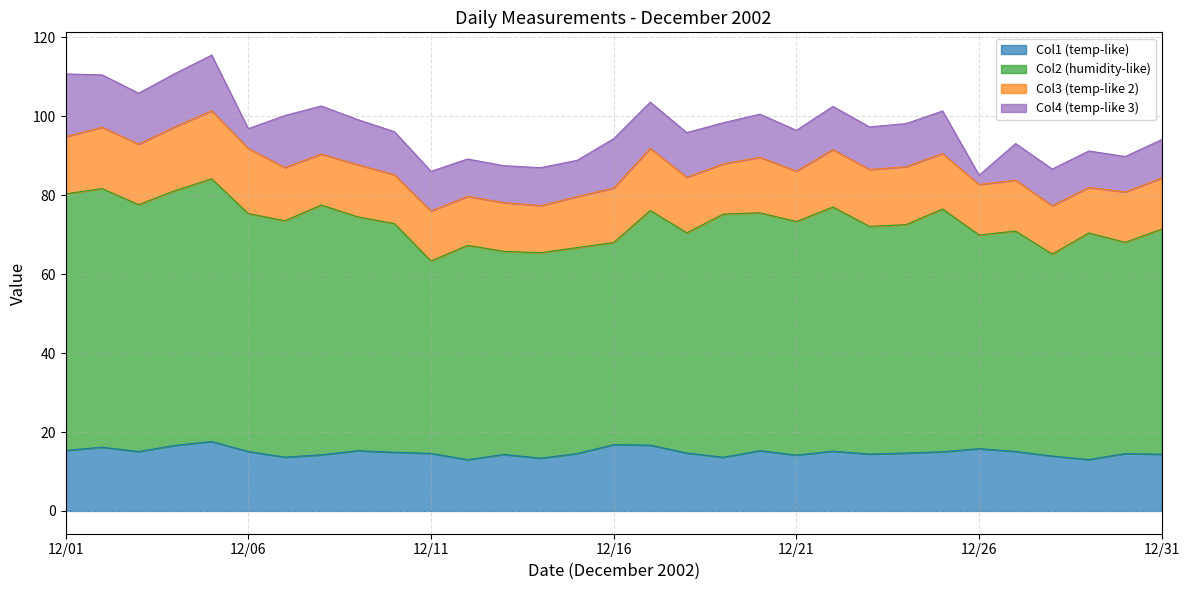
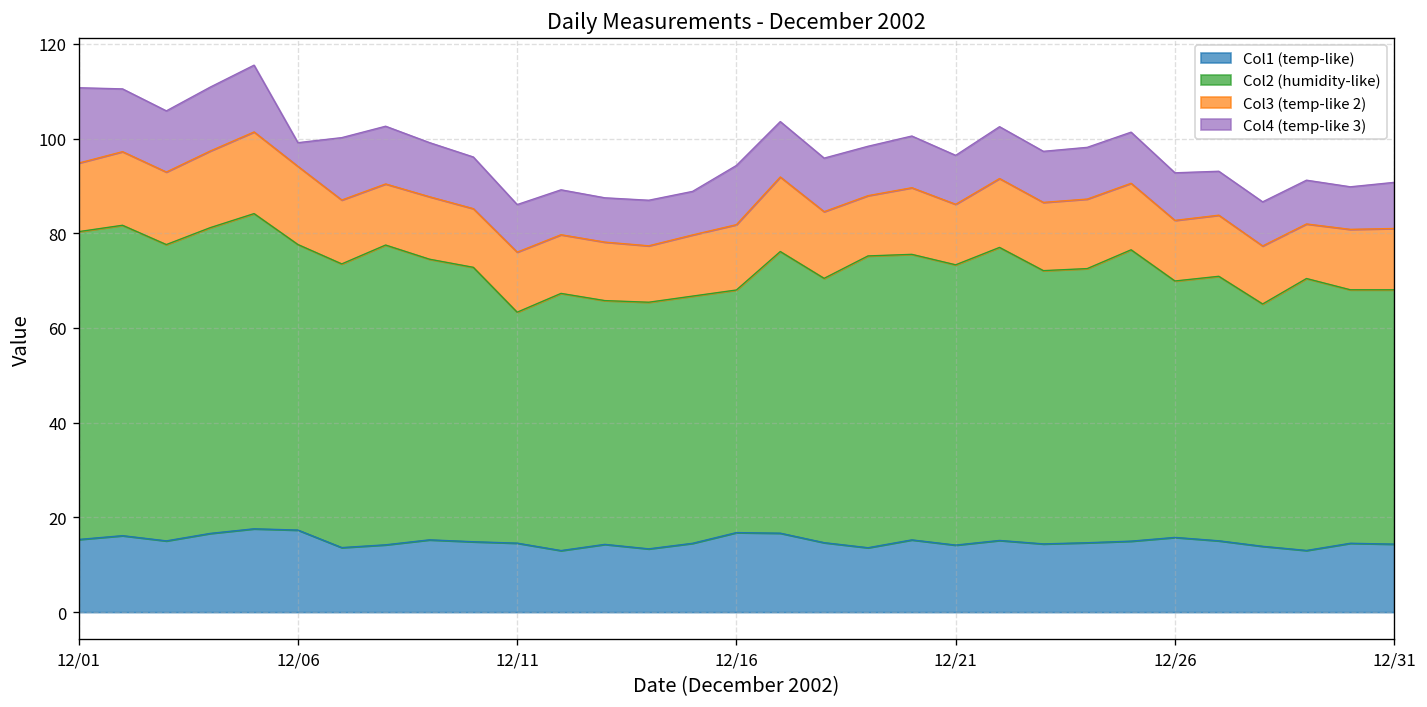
  {
    "Col1 (temp-like)": {
      "12/01": 15,
-     "12/06": 15,
+     "12/06": 17,
      "12/11": 15,
      "12/16": 17,
      "12/21": 14,
      "12/26": 16,
      "12/31": 14
    },
    "Col2 (humidity-like)": {
      "12/01": 65,
      "12/06": 60,
      "12/11": 49,
      "12/16": 51,
      "12/21": 59,
      "12/26": 54,
-     "12/31": 57
+     "12/31": 54
    },
    "Col3 (temp-like 2)": {
      "12/01": 14,
      "12/06": 17,
      "12/11": 13,
      "12/16": 14,
      "12/21": 13,
      "12/26": 13,
      "12/31": 13
    },
    "Col4 (temp-like 3)": {
      "12/01": 16,
      "12/06": 5,
      "12/11": 10,
      "12/16": 13,
      "12/21": 10,
-     "12/26": 2,
+     "12/26": 10,
      "12/31": 10
    }
  }
